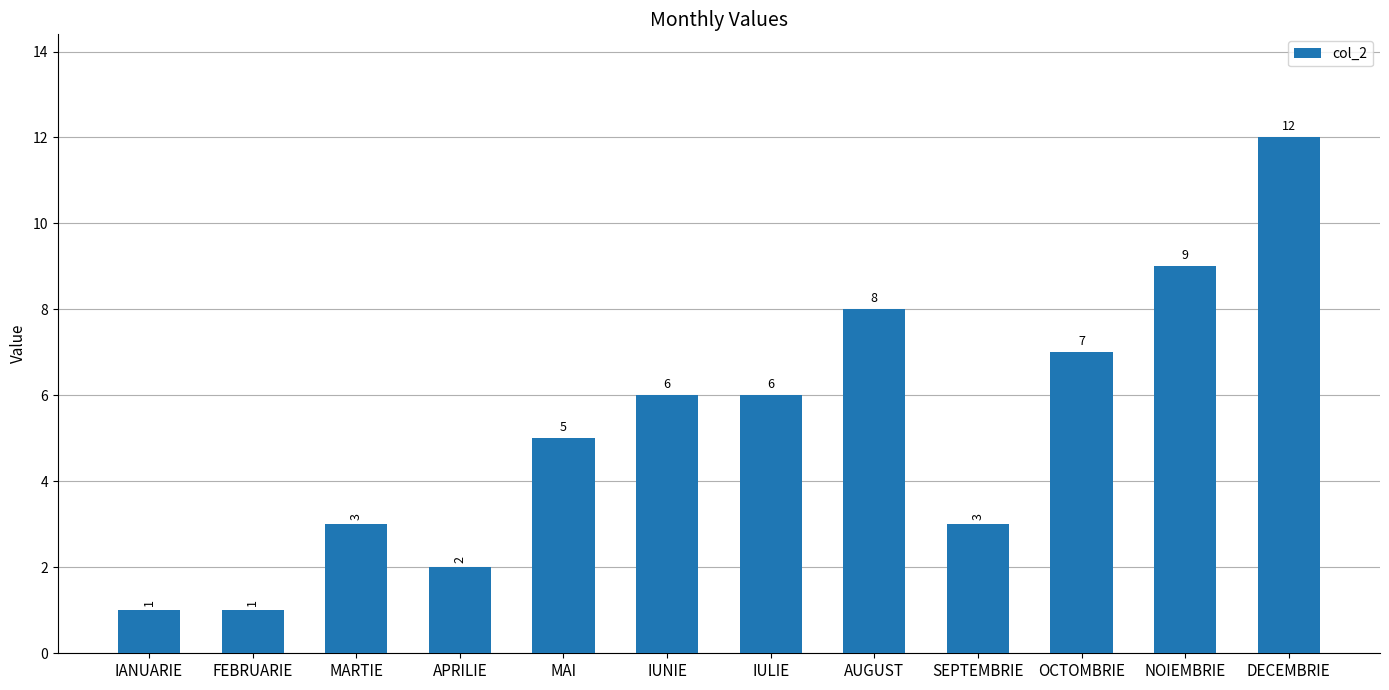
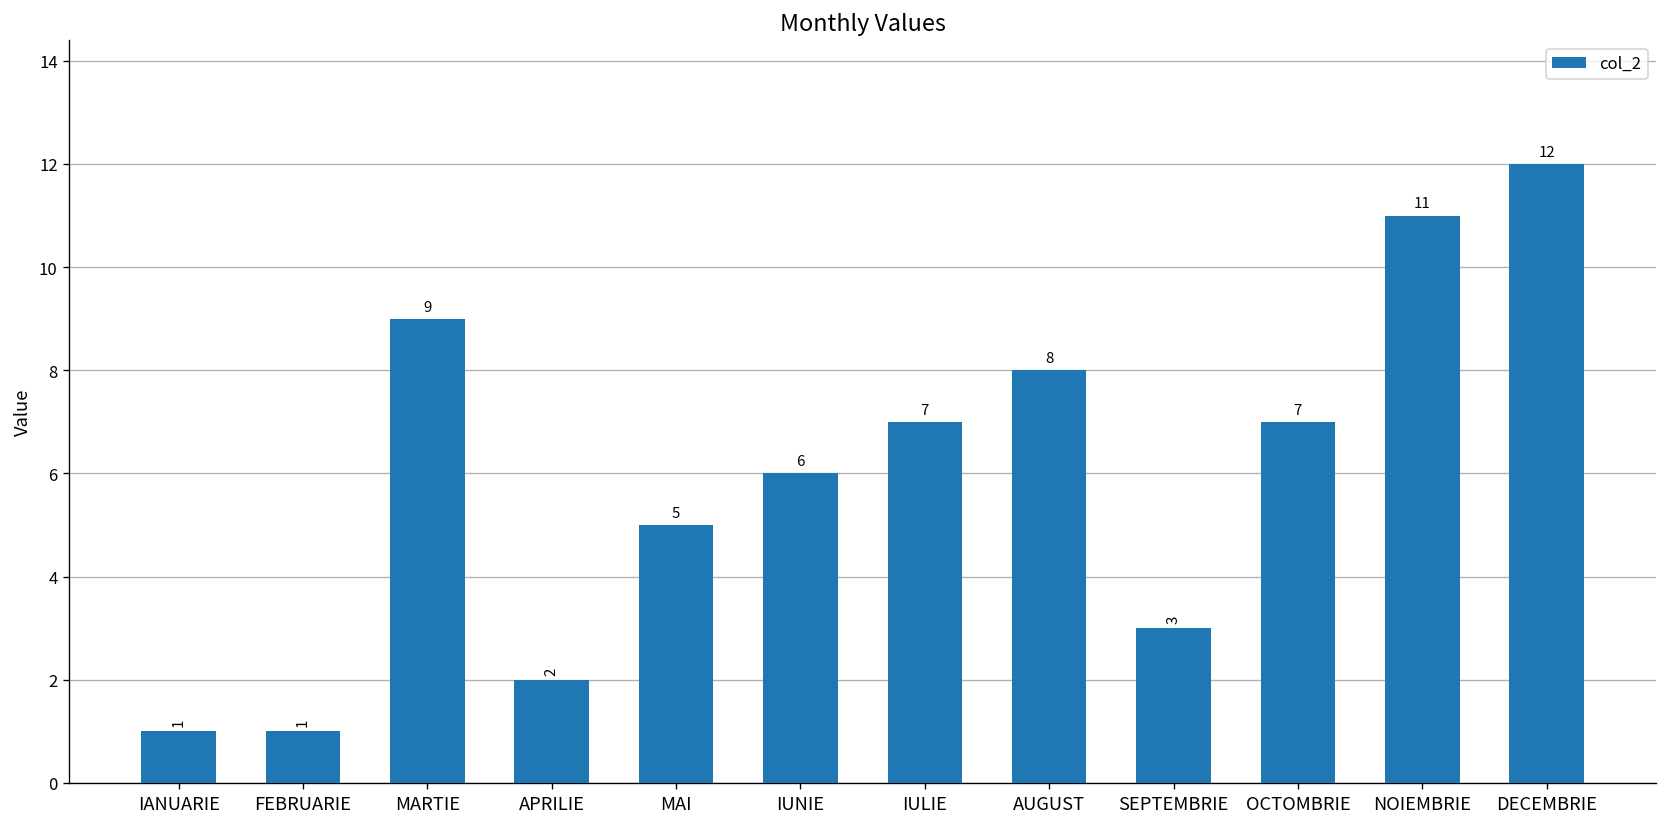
  {
    "IANUARIE": 1,
    "FEBRUARIE": 1,
-   "MARTIE": 3,
+   "MARTIE": 9,
    "APRILIE": 2,
    "MAI": 5,
    "IUNIE": 6,
-   "IULIE": 6,
+   "IULIE": 7,
    "AUGUST": 8,
    "SEPTEMBRIE": 3,
    "OCTOMBRIE": 7,
-   "NOIEMBRIE": 9,
+   "NOIEMBRIE": 11,
    "DECEMBRIE": 12
  }
